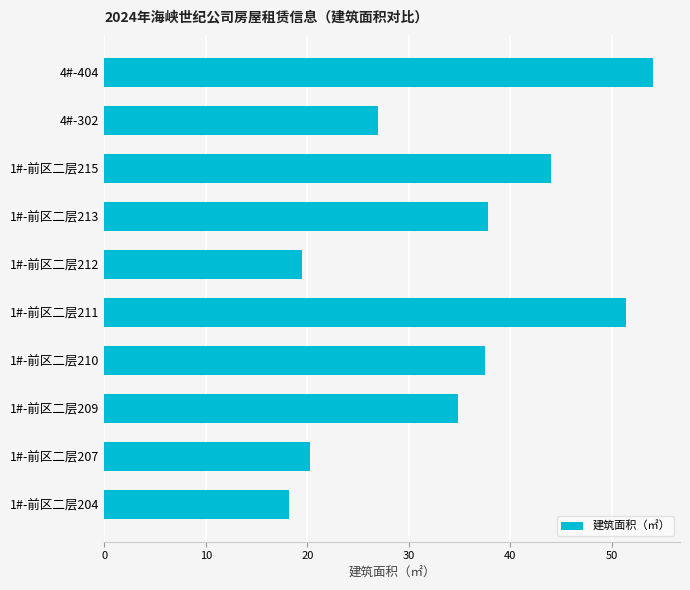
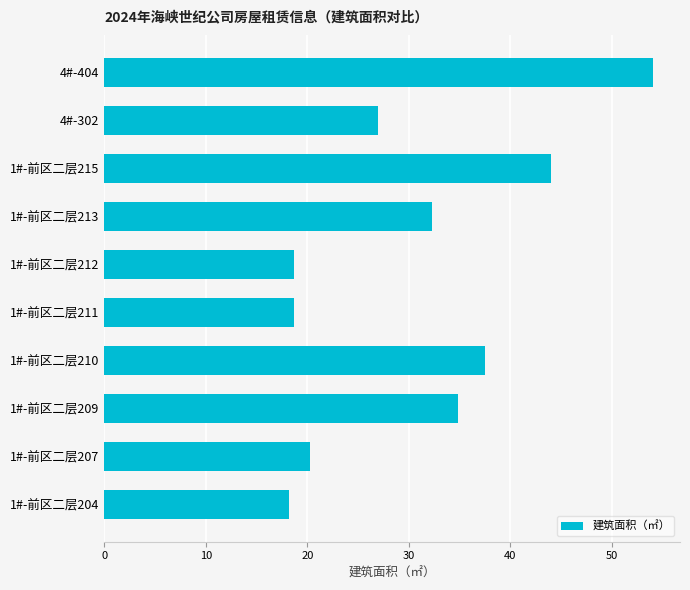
  {
    "4#-404": 54.0,
    "4#-302": 27.0,
    "1#-前区二层215": 44.0,
-   "1#-前区二层213": 37.8,
-   "1#-前区二层212": 19.4,
-   "1#-前区二层211": 51.4,
+   "1#-前区二层213": 32.3,
+   "1#-前区二层212": 18.7,
+   "1#-前区二层211": 18.7,
    "1#-前区二层210": 37.5,
    "1#-前区二层209": 34.9,
    "1#-前区二层207": 20.3,
    "1#-前区二层204": 18.2
  }
